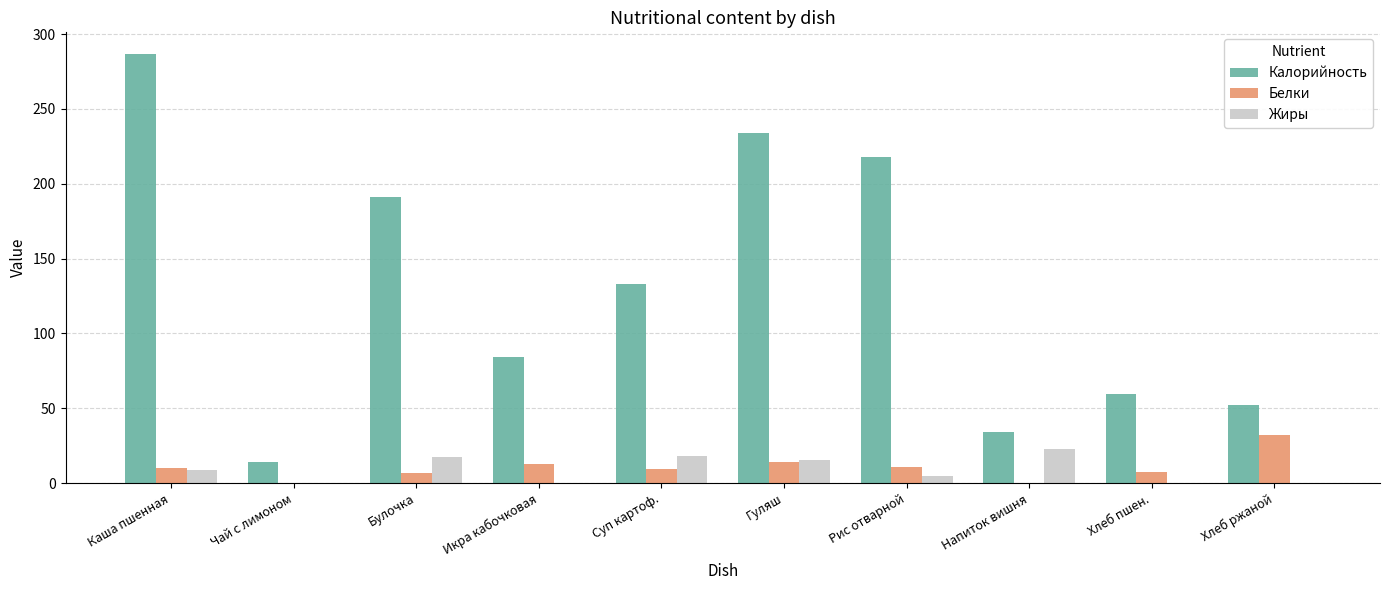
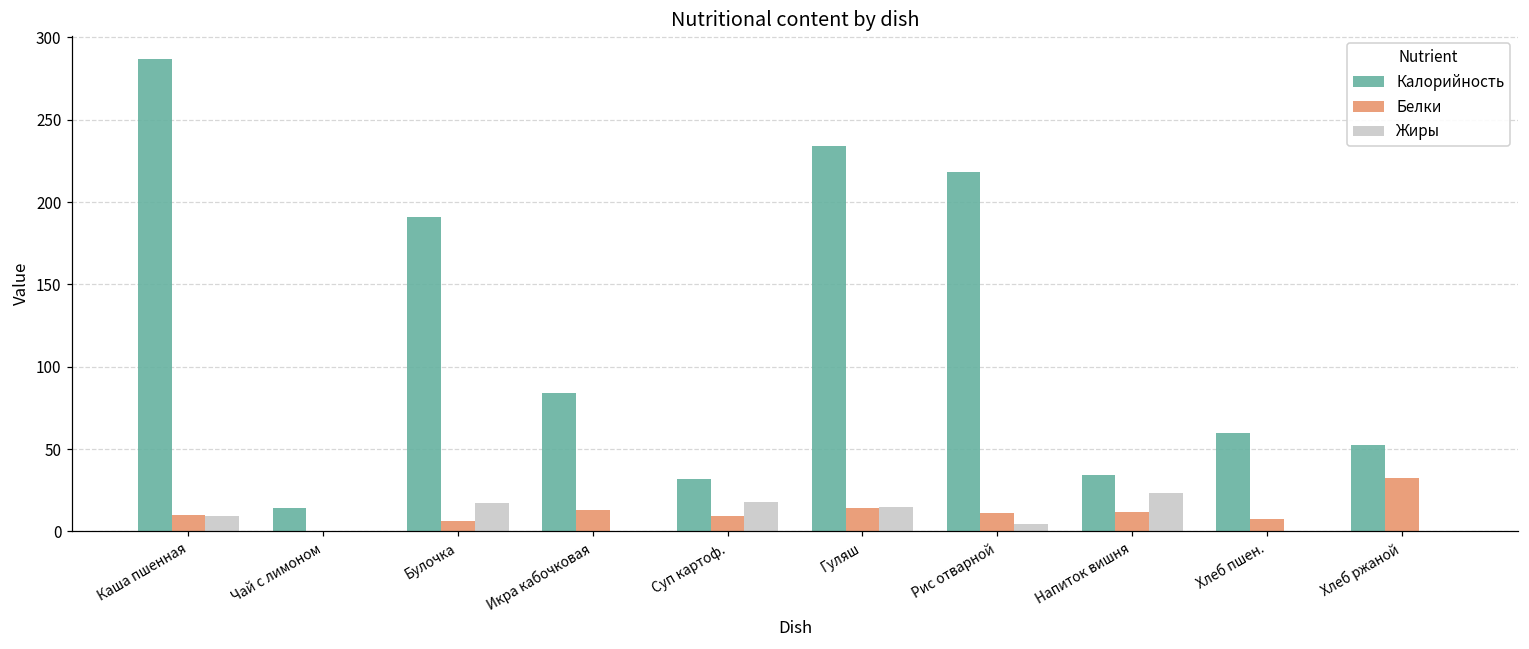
  {
    "Калорийность": {
      "Каша пшенная": 287,
      "Чай с лимоном": 14,
      "Булочка": 191,
      "Икра кабочковая": 84,
-     "Суп картоф.": 133,
+     "Суп картоф.": 32,
      "Гуляш": 234,
      "Рис отварной": 218,
      "Напиток вишня": 34,
      "Хлеб пшен.": 60,
      "Хлеб ржаной": 52
    },
    "Белки": {
      "Каша пшенная": 10,
      "Булочка": 7,
      "Икра кабочковая": 13,
      "Суп картоф.": 9,
      "Гуляш": 14,
      "Рис отварной": 11,
-     "Напиток вишня": 0,
+     "Напиток вишня": 12,
      "Хлеб пшен.": 8,
      "Хлеб ржаной": 32
    },
    "Жиры": {
      "Каша пшенная": 9,
      "Чай с лимоном": 0,
      "Булочка": 17,
      "Суп картоф.": 18,
      "Гуляш": 15,
      "Рис отварной": 5,
      "Напиток вишня": 23
    }
  }
